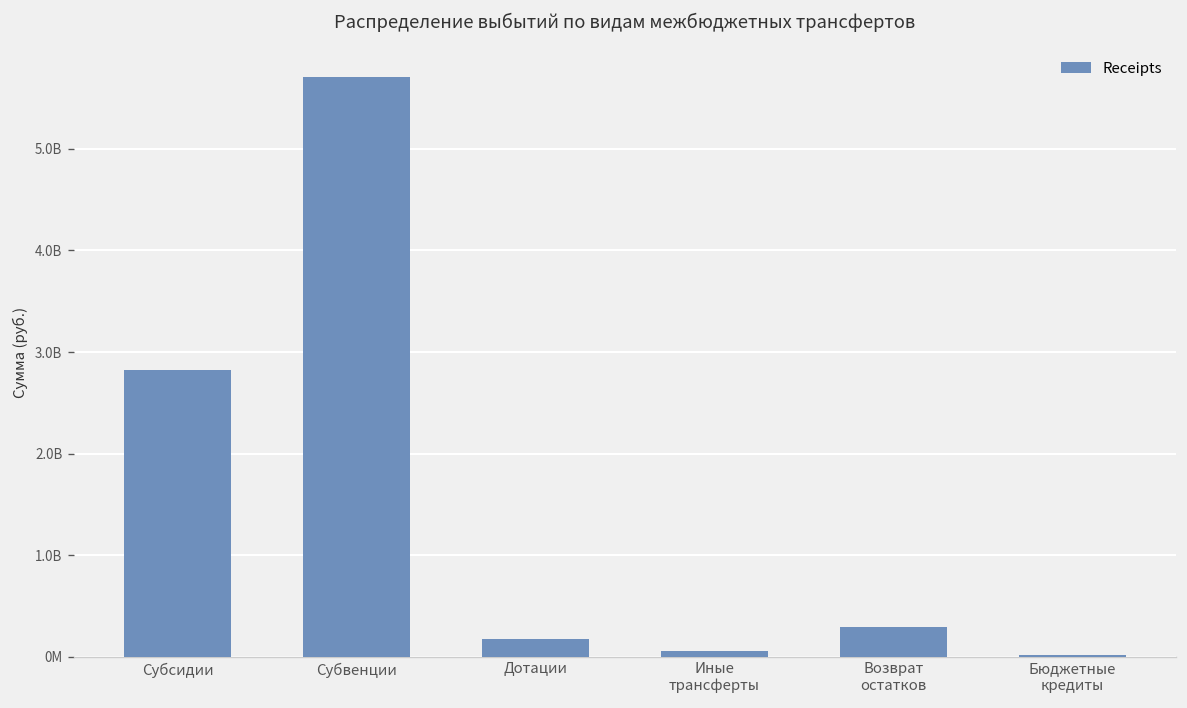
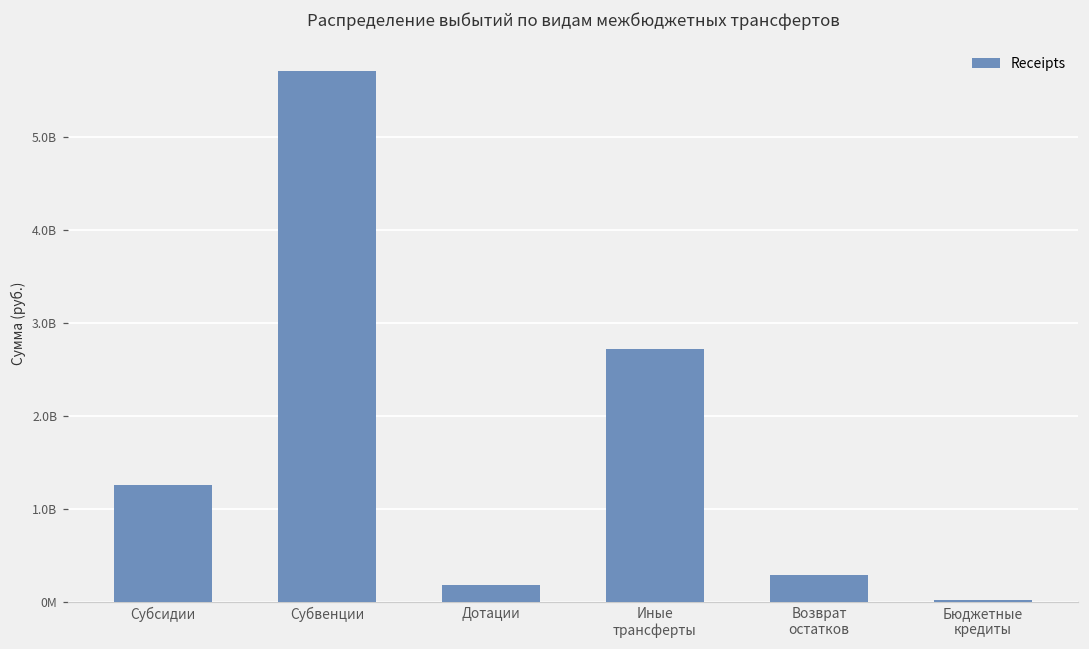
  {
-   "Субсидии": 2800000000,
+   "Субсидии": 1300000000,
    "Субвенции": 5700000000,
    "Дотации": 200000000,
-   "Иные трансферты": 0,
+   "Иные трансферты": 2700000000,
    "Возврат остатков": 300000000
  }
